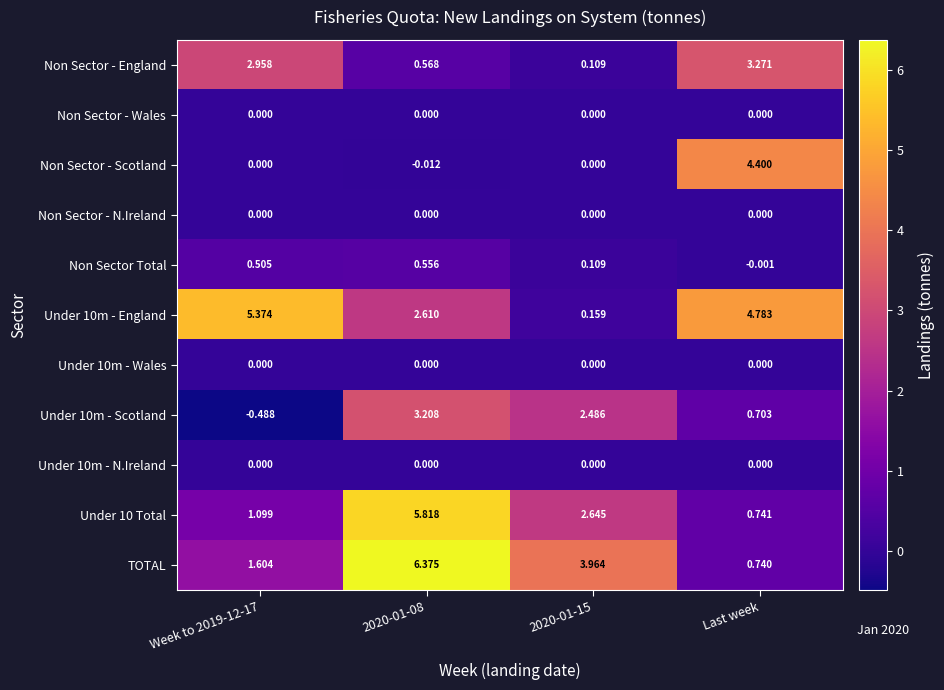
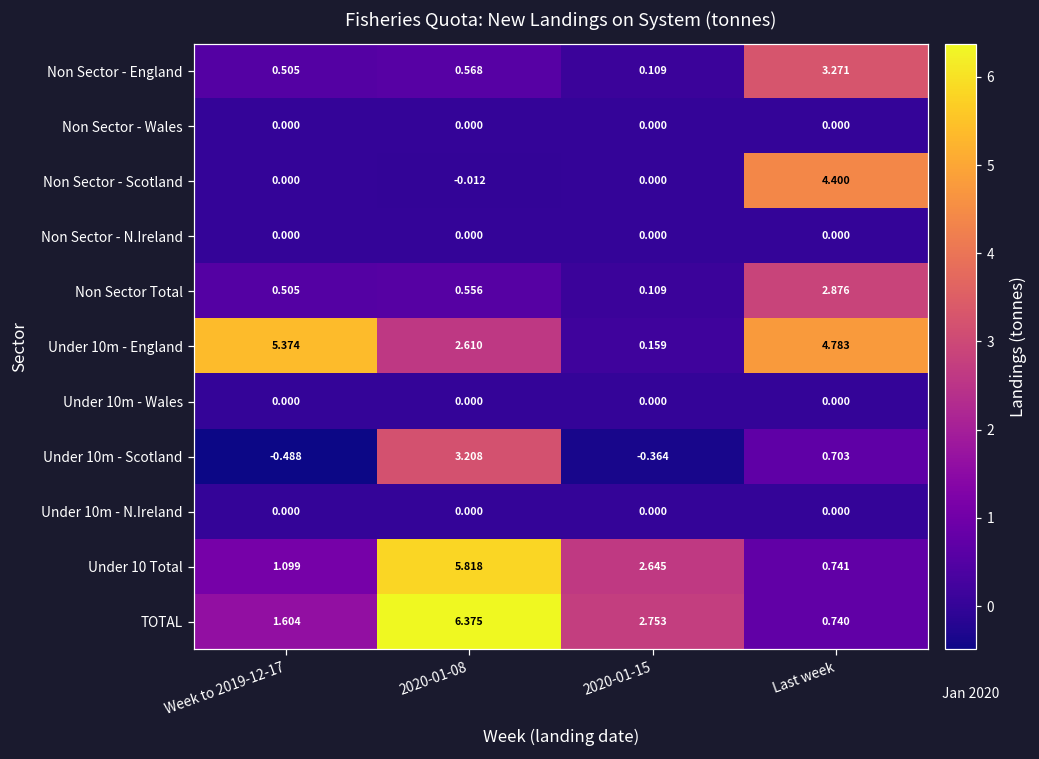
  {
    "Non Sector - England": {
-     "Week to 2019-12-17": 2.958,
+     "Week to 2019-12-17": 0.505,
      "2020-01-08": 0.568,
      "2020-01-15": 0.109,
      "Last week": 3.271
    },
    "Non Sector - Wales": {
      "Week to 2019-12-17": 0.000,
      "2020-01-08": 0.000,
      "2020-01-15": 0.000,
      "Last week": 0.000
    },
    "Non Sector - Scotland": {
      "Week to 2019-12-17": 0.000,
      "2020-01-08": -0.012,
      "2020-01-15": 0.000,
      "Last week": 4.400
    },
    "Non Sector - N.Ireland": {
      "Week to 2019-12-17": 0.000,
      "2020-01-08": 0.000,
      "2020-01-15": 0.000,
      "Last week": 0.000
    },
    "Non Sector Total": {
      "Week to 2019-12-17": 0.505,
      "2020-01-08": 0.556,
      "2020-01-15": 0.109,
-     "Last week": -0.001
+     "Last week": 2.876
    },
    "Under 10m - England": {
      "Week to 2019-12-17": 5.374,
      "2020-01-08": 2.610,
      "2020-01-15": 0.159,
      "Last week": 4.783
    },
    "Under 10m - Wales": {
      "Week to 2019-12-17": 0.000,
      "2020-01-08": 0.000,
      "2020-01-15": 0.000,
      "Last week": 0.000
    },
    "Under 10m - Scotland": {
      "Week to 2019-12-17": -0.488,
      "2020-01-08": 3.208,
-     "2020-01-15": 2.486,
+     "2020-01-15": -0.364,
      "Last week": 0.703
    },
    "Under 10m - N.Ireland": {
      "Week to 2019-12-17": 0.000,
      "2020-01-08": 0.000,
      "2020-01-15": 0.000,
      "Last week": 0.000
    },
    "Under 10 Total": {
      "Week to 2019-12-17": 1.099,
      "2020-01-08": 5.818,
      "2020-01-15": 2.645,
      "Last week": 0.741
    },
    "TOTAL": {
      "Week to 2019-12-17": 1.604,
      "2020-01-08": 6.375,
-     "2020-01-15": 3.964,
+     "2020-01-15": 2.753,
      "Last week": 0.740
    }
  }
